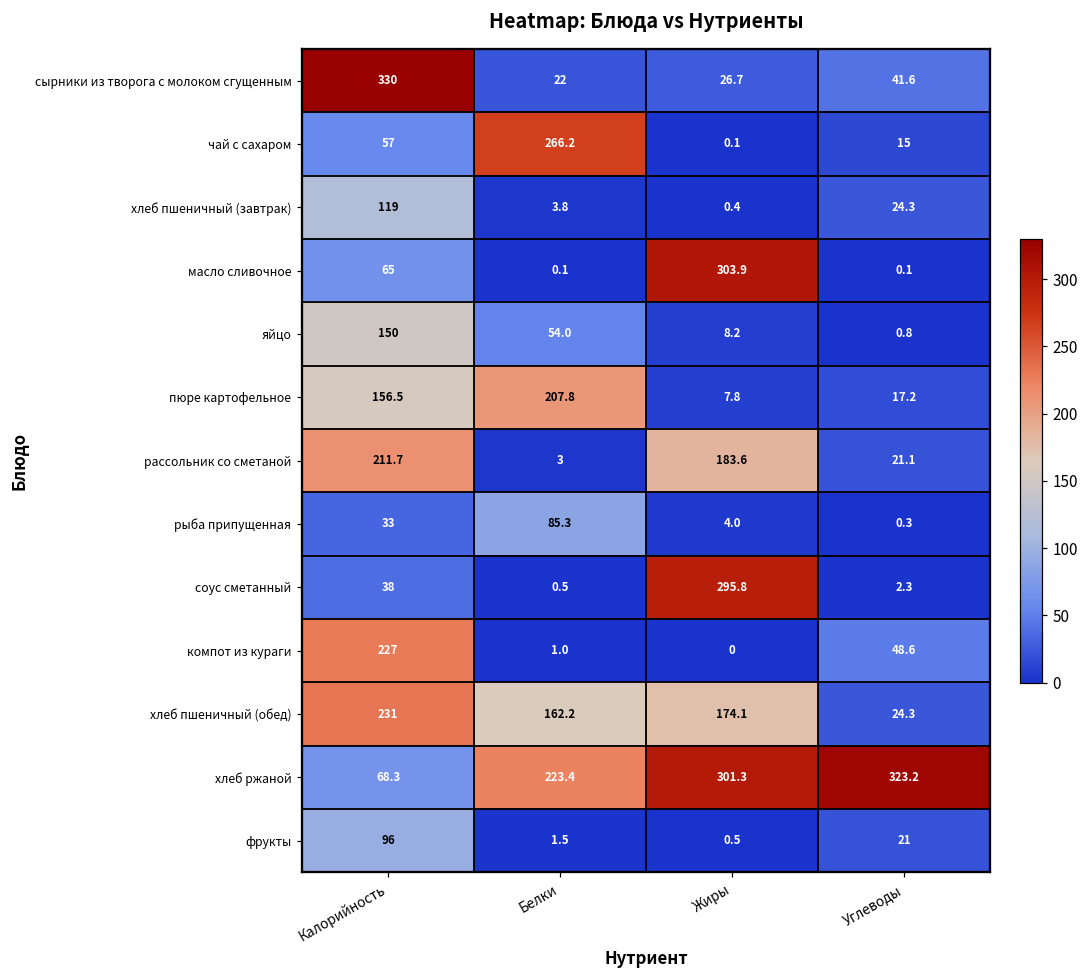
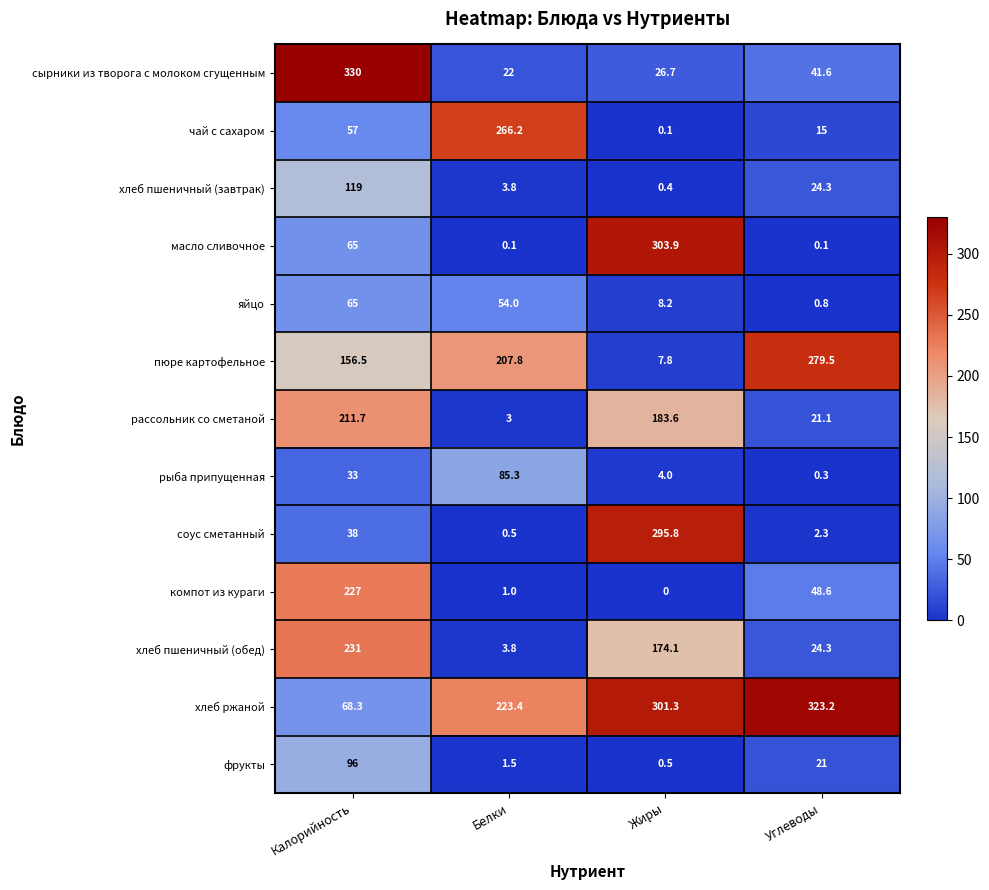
  {
    "сырники из творога с молоком сгущенным": {
      "Калорийность": 330,
      "Белки": 22,
      "Жиры": 26.7,
      "Углеводы": 41.6
    },
    "чай с сахаром": {
      "Калорийность": 57,
      "Белки": 266.2,
      "Жиры": 0.1,
      "Углеводы": 15
    },
    "хлеб пшеничный (завтрак)": {
      "Калорийность": 119,
      "Белки": 3.8,
      "Жиры": 0.4,
      "Углеводы": 24.3
    },
    "масло сливочное": {
      "Калорийность": 65,
      "Белки": 0.1,
      "Жиры": 303.9,
      "Углеводы": 0.1
    },
    "яйцо": {
-     "Калорийность": 150,
+     "Калорийность": 65,
      "Белки": 54.0,
      "Жиры": 8.2,
      "Углеводы": 0.8
    },
    "пюре картофельное": {
      "Калорийность": 156.5,
      "Белки": 207.8,
      "Жиры": 7.8,
-     "Углеводы": 17.2
+     "Углеводы": 279.5
    },
    "рассольник со сметаной": {
      "Калорийность": 211.7,
      "Белки": 3,
      "Жиры": 183.6,
      "Углеводы": 21.1
    },
    "рыба припущенная": {
      "Калорийность": 33,
      "Белки": 85.3,
      "Жиры": 4.0,
      "Углеводы": 0.3
    },
    "соус сметанный": {
      "Калорийность": 38,
      "Белки": 0.5,
      "Жиры": 295.8,
      "Углеводы": 2.3
    },
    "компот из кураги": {
      "Калорийность": 227,
      "Белки": 1.0,
      "Жиры": 0,
      "Углеводы": 48.6
    },
    "хлеб пшеничный (обед)": {
      "Калорийность": 231,
-     "Белки": 162.2,
+     "Белки": 3.8,
      "Жиры": 174.1,
      "Углеводы": 24.3
    },
    "хлеб ржаной": {
      "Калорийность": 68.3,
      "Белки": 223.4,
      "Жиры": 301.3,
      "Углеводы": 323.2
    },
    "фрукты": {
      "Калорийность": 96,
      "Белки": 1.5,
      "Жиры": 0.5,
      "Углеводы": 21
    }
  }
